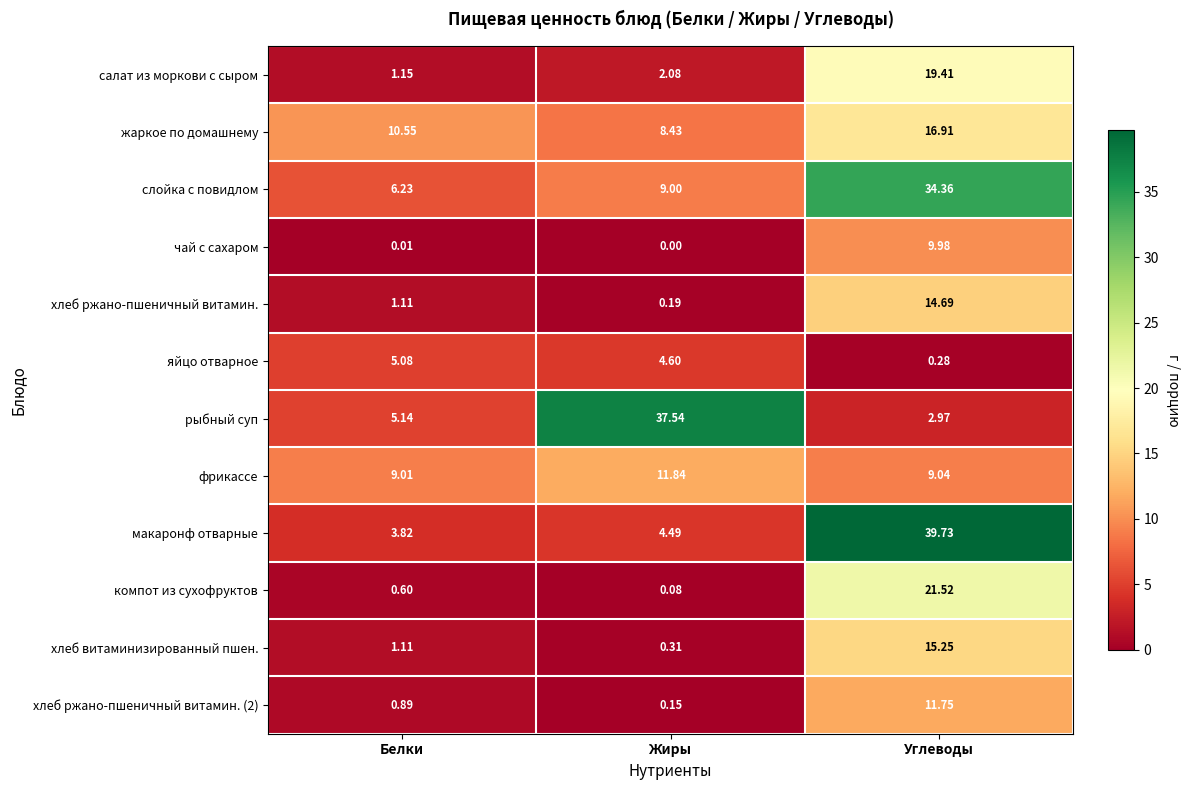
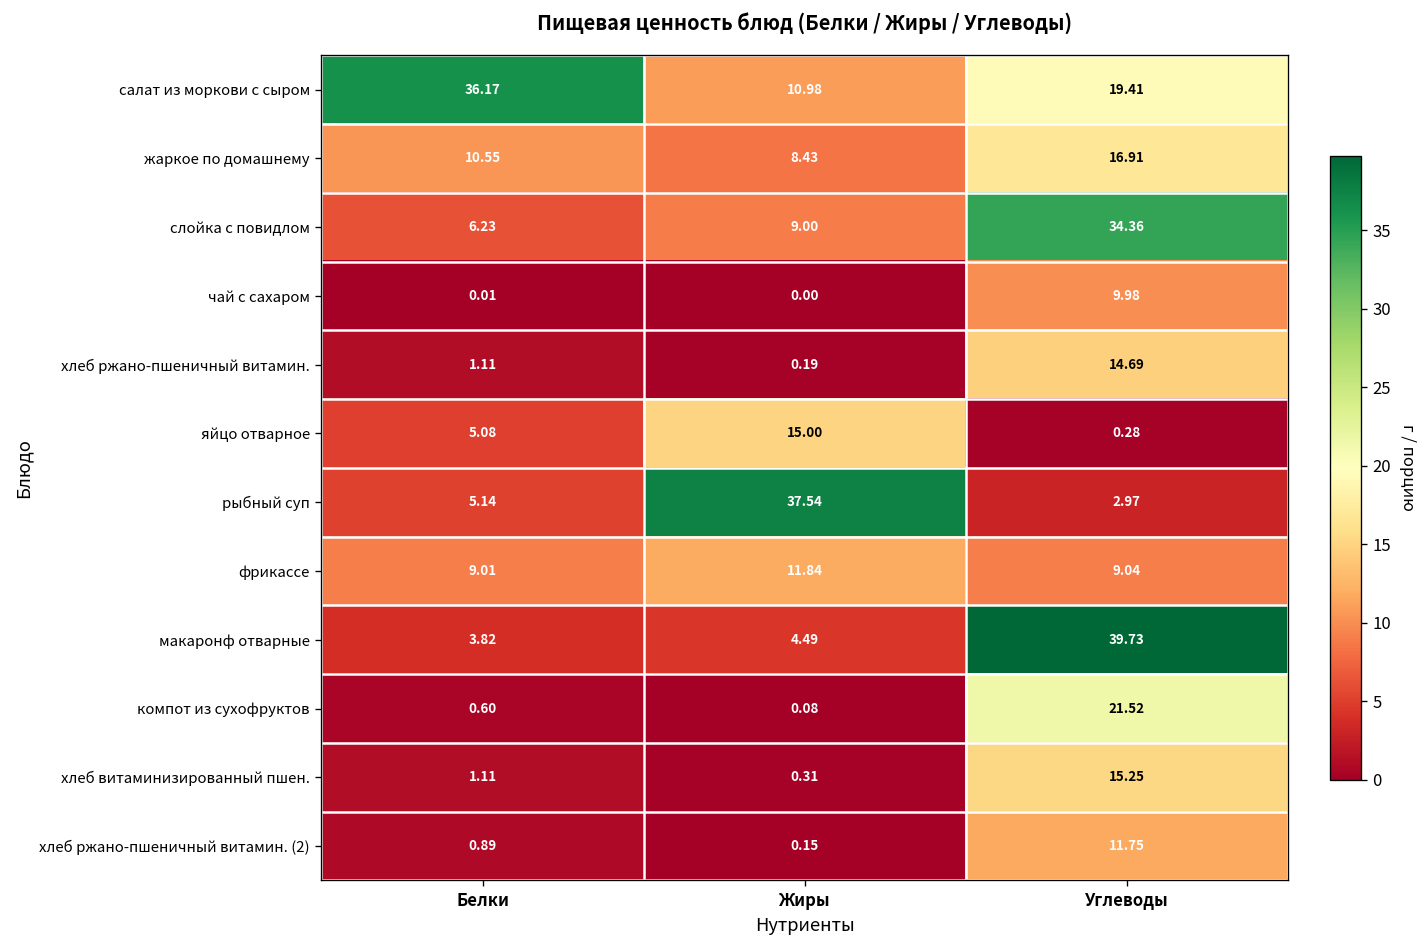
  {
    "салат из моркови с сыром": {
-     "Белки": 1.15,
-     "Жиры": 2.08,
+     "Белки": 36.17,
+     "Жиры": 10.98,
      "Углеводы": 19.41
    },
    "жаркое по домашнему": {
      "Белки": 10.55,
      "Жиры": 8.43,
      "Углеводы": 16.91
    },
    "слойка с повидлом": {
      "Белки": 6.23,
      "Жиры": 9.00,
      "Углеводы": 34.36
    },
    "чай с сахаром": {
      "Белки": 0.01,
      "Жиры": 0.00,
      "Углеводы": 9.98
    },
    "хлеб ржано-пшеничный витамин.": {
      "Белки": 1.11,
      "Жиры": 0.19,
      "Углеводы": 14.69
    },
    "яйцо отварное": {
      "Белки": 5.08,
-     "Жиры": 4.60,
+     "Жиры": 15.00,
      "Углеводы": 0.28
    },
    "рыбный суп": {
      "Белки": 5.14,
      "Жиры": 37.54,
      "Углеводы": 2.97
    },
    "фрикассе": {
      "Белки": 9.01,
      "Жиры": 11.84,
      "Углеводы": 9.04
    },
    "макаронф отварные": {
      "Белки": 3.82,
      "Жиры": 4.49,
      "Углеводы": 39.73
    },
    "компот из сухофруктов": {
      "Белки": 0.60,
      "Жиры": 0.08,
      "Углеводы": 21.52
    },
    "хлеб витаминизированный пшен.": {
      "Белки": 1.11,
      "Жиры": 0.31,
      "Углеводы": 15.25
    },
    "хлеб ржано-пшеничный витамин. (2)": {
      "Белки": 0.89,
      "Жиры": 0.15,
      "Углеводы": 11.75
    }
  }
